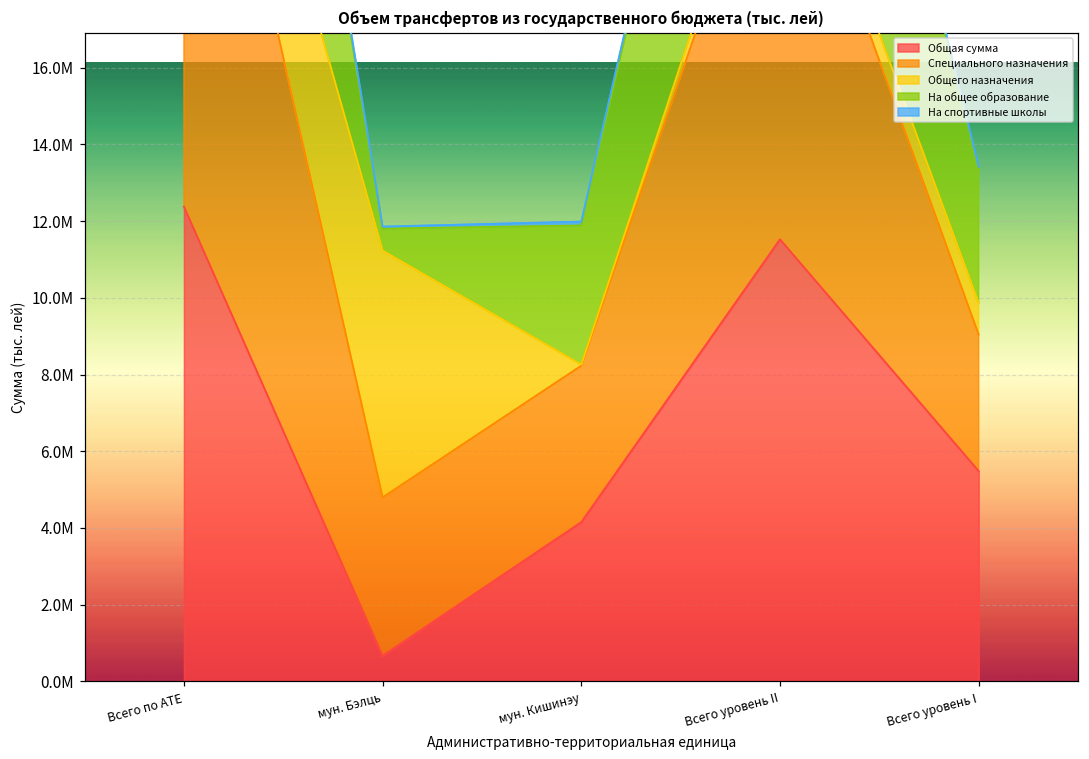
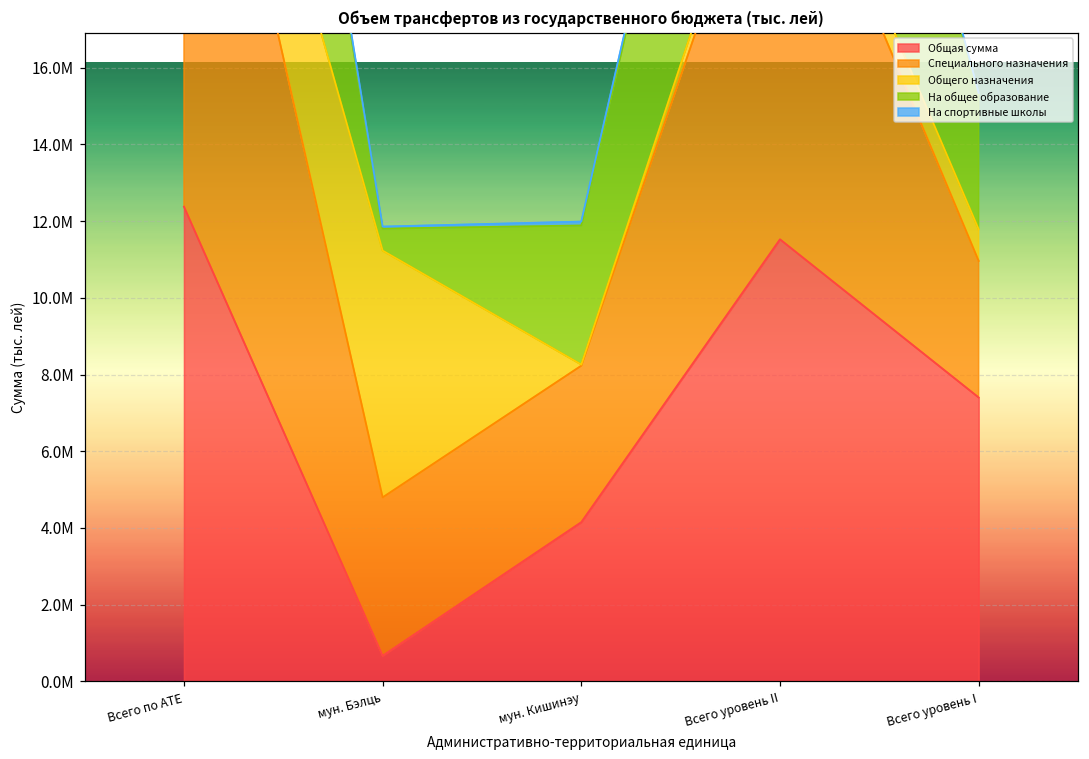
  {
    "Общая сумма": {
      "Всего по АТЕ": 12400000,
      "мун. Бэлць": 700000,
      "мун. Кишинэу": 4200000,
      "Всего уровень II": 11500000,
-     "Всего уровень I": 5500000
+     "Всего уровень I": 7400000
    },
    "Специального назначения": {
      "мун. Бэлць": 4100000,
      "Всего уровень I": 3600000
    },
    "Общего назначения": {
      "мун. Бэлць": 6400000,
      "Всего уровень I": 800000
    },
    "На общее образование": {
      "мун. Кишинэу": 3600000
    },
    "На спортивные школы": {
      "мун. Кишинэу": 100000
    }
  }
